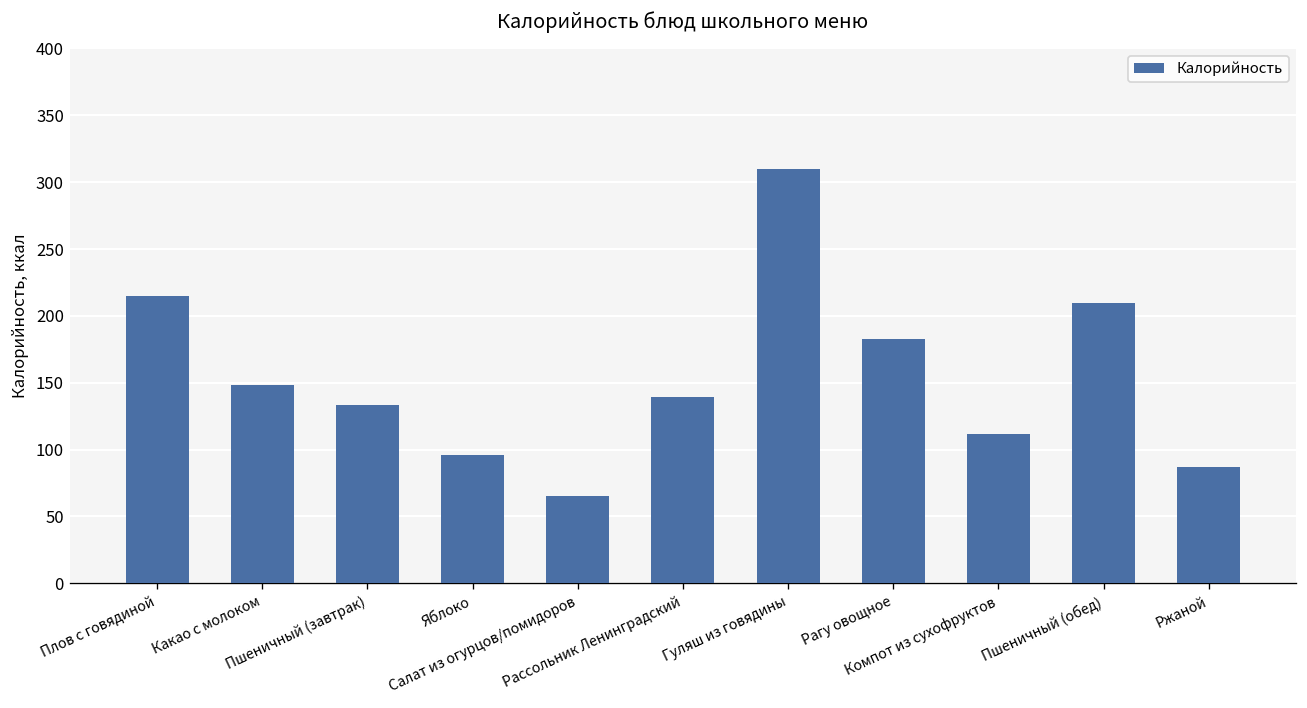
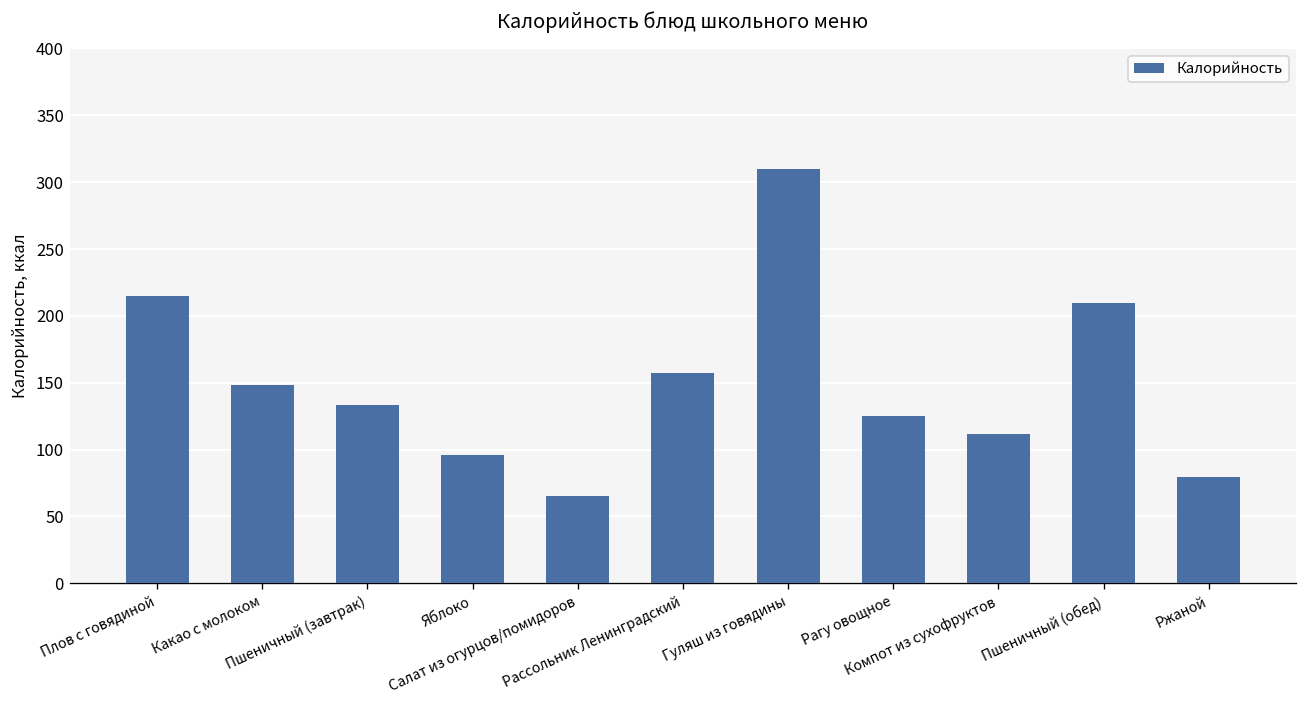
  {
    "Плов с говядиной": 215,
    "Какао с молоком": 148,
    "Пшеничный (завтрак)": 133,
    "Яблоко": 96,
    "Салат из огурцов/помидоров": 65,
-   "Рассольник Ленинградский": 139,
+   "Рассольник Ленинградский": 157,
    "Гуляш из говядины": 310,
-   "Рагу овощное": 183,
+   "Рагу овощное": 125,
    "Компот из сухофруктов": 112,
    "Пшеничный (обед)": 210,
-   "Ржаной": 87
+   "Ржаной": 79
  }
